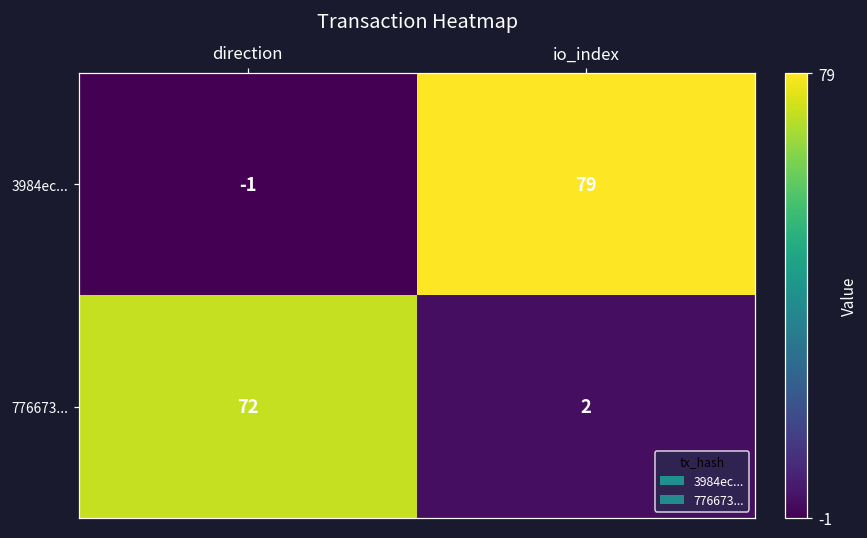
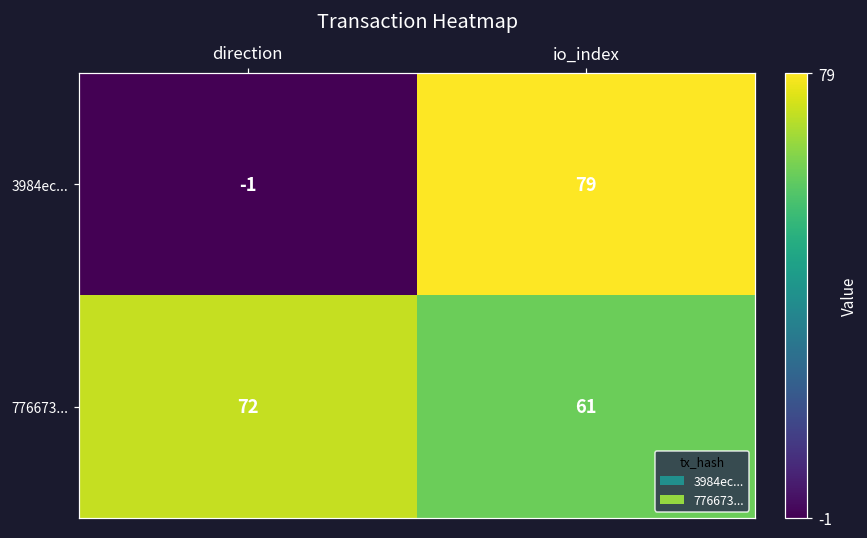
  {
    "3984ec...": {
      "direction": -1,
      "io_index": 79
    },
    "776673...": {
      "direction": 72,
-     "io_index": 2
+     "io_index": 61
    }
  }
